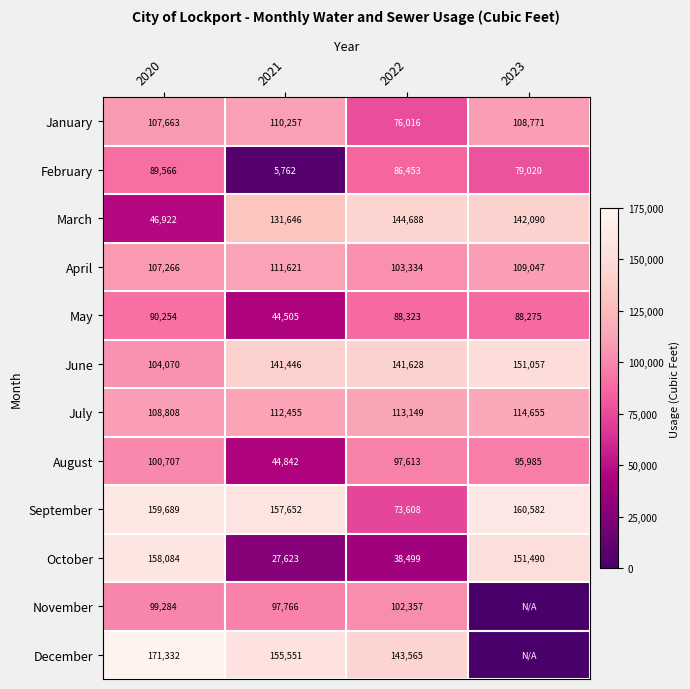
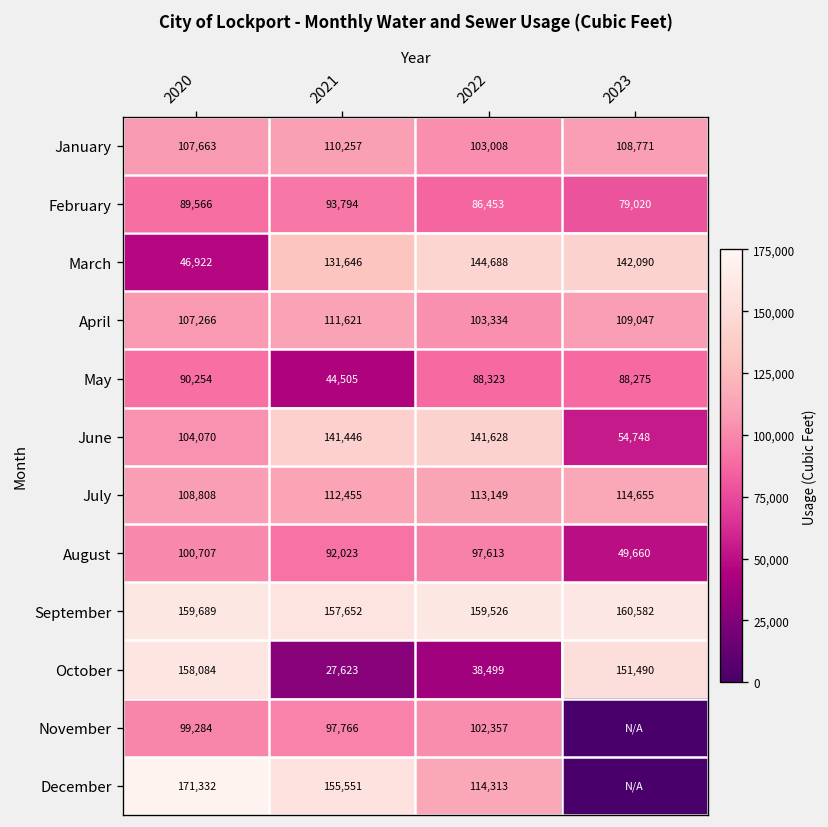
  {
    "January": {
      "2020": "107,663",
      "2021": "110,257",
-     "2022": "76,016",
+     "2022": "103,008",
      "2023": "108,771"
    },
    "February": {
      "2020": "89,566",
-     "2021": "5,762",
+     "2021": "93,794",
      "2022": "86,453",
      "2023": "79,020"
    },
    "March": {
      "2020": "46,922",
      "2021": "131,646",
      "2022": "144,688",
      "2023": "142,090"
    },
    "April": {
      "2020": "107,266",
      "2021": "111,621",
      "2022": "103,334",
      "2023": "109,047"
    },
    "May": {
      "2020": "90,254",
      "2021": "44,505",
      "2022": "88,323",
      "2023": "88,275"
    },
    "June": {
      "2020": "104,070",
      "2021": "141,446",
      "2022": "141,628",
-     "2023": "151,057"
+     "2023": "54,748"
    },
    "July": {
      "2020": "108,808",
      "2021": "112,455",
      "2022": "113,149",
      "2023": "114,655"
    },
    "August": {
      "2020": "100,707",
-     "2021": "44,842",
+     "2021": "92,023",
      "2022": "97,613",
-     "2023": "95,985"
+     "2023": "49,660"
    },
    "September": {
      "2020": "159,689",
      "2021": "157,652",
-     "2022": "73,608",
+     "2022": "159,526",
      "2023": "160,582"
    },
    "October": {
      "2020": "158,084",
      "2021": "27,623",
      "2022": "38,499",
      "2023": "151,490"
    },
    "November": {
      "2020": "99,284",
      "2021": "97,766",
      "2022": "102,357"
    },
    "December": {
      "2020": "171,332",
      "2021": "155,551",
-     "2022": "143,565"
+     "2022": "114,313"
    }
  }
